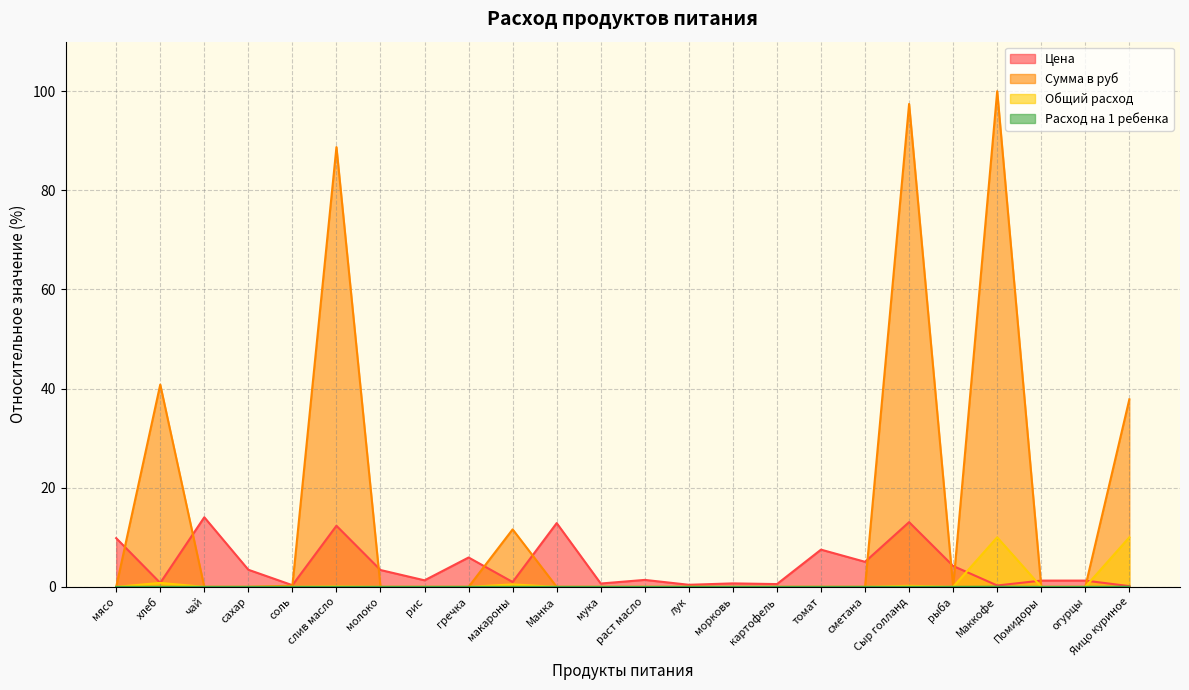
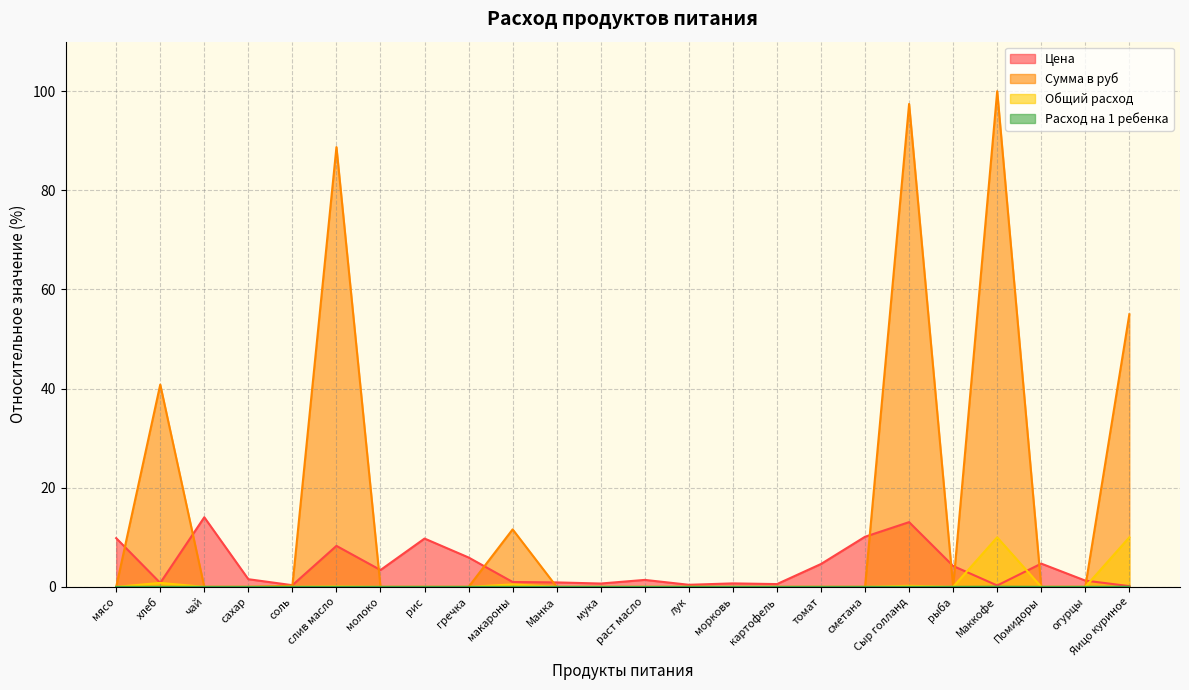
  {
    "Цена": {
      "мясо": 10,
      "чай": 14,
-     "сахар": 3,
-     "слив масло": 12,
+     "сахар": 2,
+     "слив масло": 8,
      "молоко": 3,
-     "рис": 1,
+     "рис": 10,
      "гречка": 6,
-     "Манка": 13,
+     "Манка": 1,
      "мука": 1,
      "раст масло": 1,
      "морковь": 1,
      "картофель": 1,
-     "томат": 8,
-     "сметана": 5,
+     "томат": 5,
+     "сметана": 10,
      "Сыр голланд": 13,
      "рыба": 4,
-     "Помидоры": 1,
+     "Помидоры": 5,
      "огурцы": 1
    },
    "Сумма в руб": {
      "хлеб": 41,
      "слив масло": 89,
      "макароны": 12,
      "Сыр голланд": 97,
      "Маккофе": 100,
-     "Яицо куриное": 38
+     "Яицо куриное": 55
    },
    "Общий расход": {
      "Маккофе": 10,
      "Яицо куриное": 10
    },
    "Расход на 1 ребенка": {
      "хлеб": 0
    }
  }
